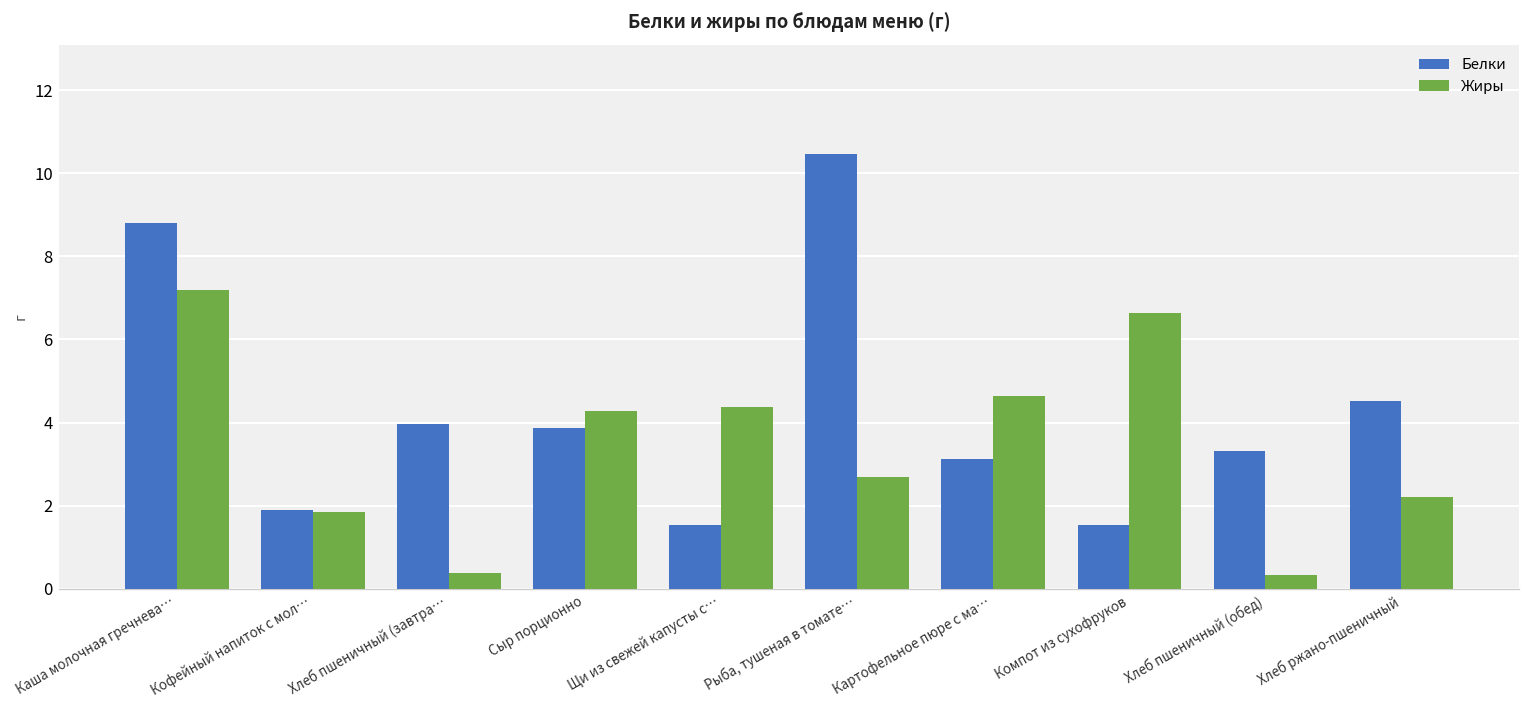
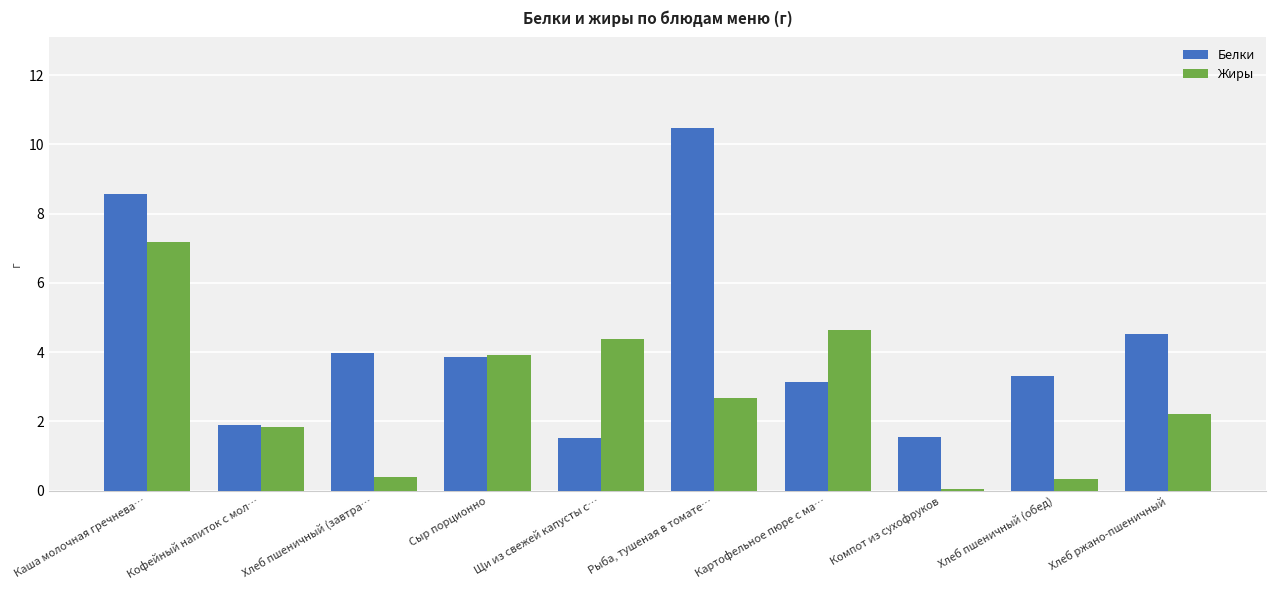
  {
    "Белки": {
-     "Каша молочная гречнева…": 8.8,
+     "Каша молочная гречнева…": 8.6,
      "Кофейный напиток с мол…": 1.9,
      "Хлеб пшеничный (завтра…": 4.0,
      "Сыр порционно": 3.9,
      "Щи из свежей капусты с…": 1.5,
      "Рыба, тушеная в томате…": 10.5,
      "Картофельное пюре с ма…": 3.1,
      "Компот из сухофруков": 1.5,
      "Хлеб пшеничный (обед)": 3.3,
      "Хлеб ржано-пшеничный": 4.5
    },
    "Жиры": {
      "Каша молочная гречнева…": 7.2,
      "Кофейный напиток с мол…": 1.9,
      "Хлеб пшеничный (завтра…": 0.4,
-     "Сыр порционно": 4.3,
+     "Сыр порционно": 3.9,
      "Щи из свежей капусты с…": 4.4,
      "Рыба, тушеная в томате…": 2.7,
      "Картофельное пюре с ма…": 4.7,
-     "Компот из сухофруков": 6.6,
+     "Компот из сухофруков": 0.1,
      "Хлеб пшеничный (обед)": 0.3,
      "Хлеб ржано-пшеничный": 2.2
    }
  }
